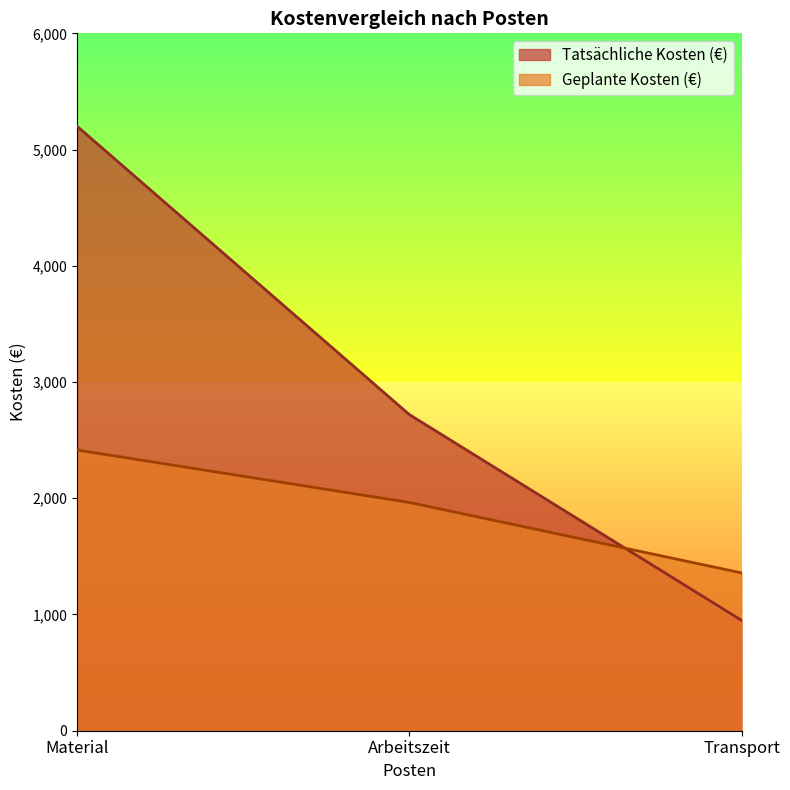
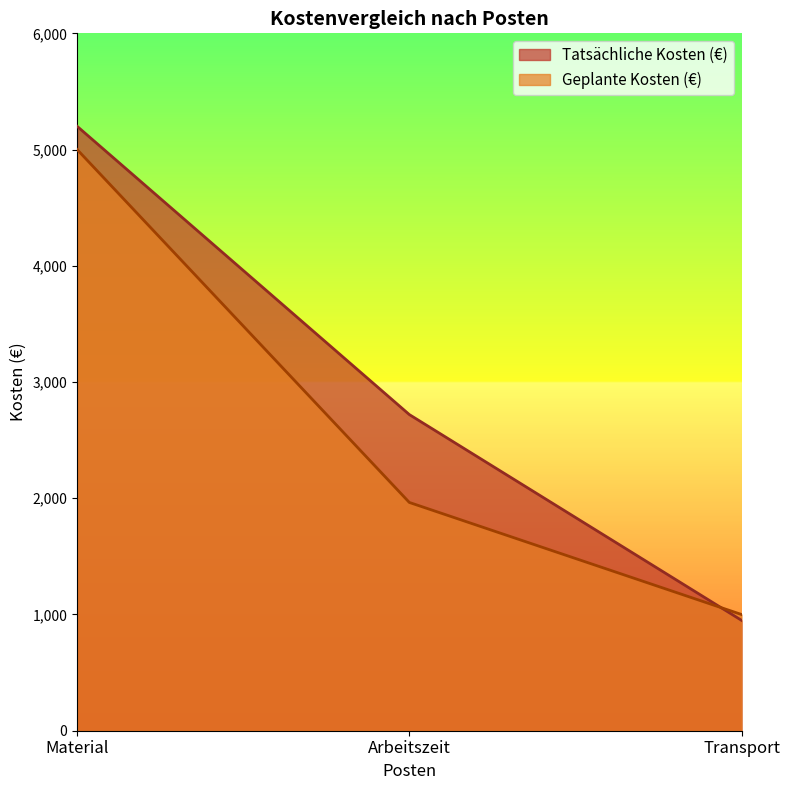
  {
    "Tatsächliche Kosten (€)": {
      "Material": "5,200",
      "Arbeitszeit": "2,720",
      "Transport": "950"
    },
    "Geplante Kosten (€)": {
-     "Material": "2,420",
+     "Material": "5,000",
      "Arbeitszeit": "1,960",
-     "Transport": "1,360"
+     "Transport": "1,000"
    }
  }
